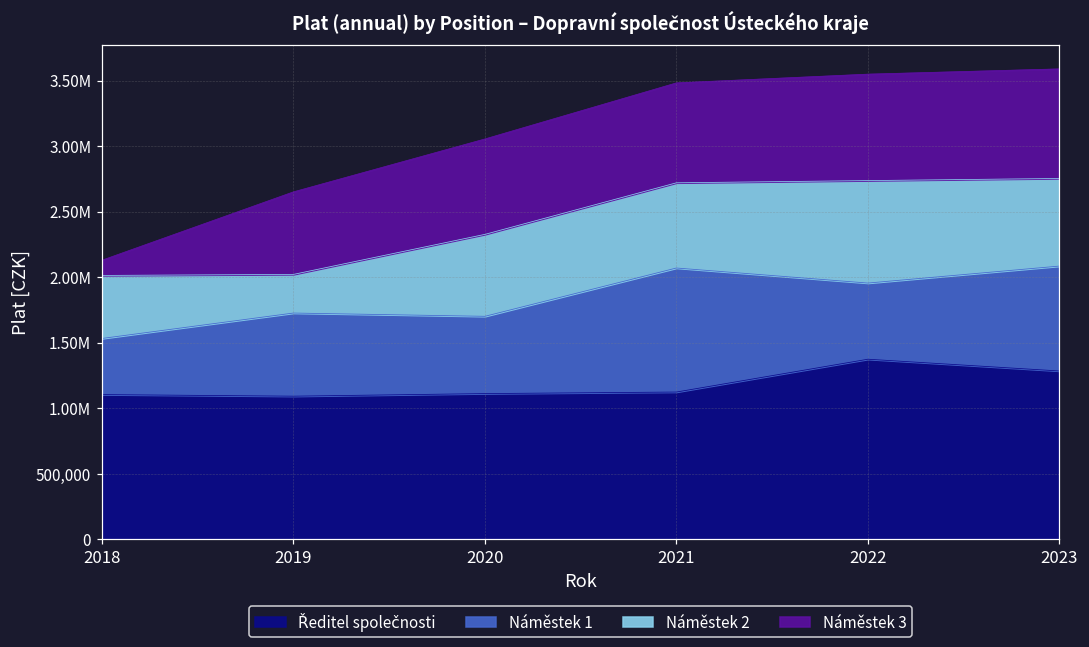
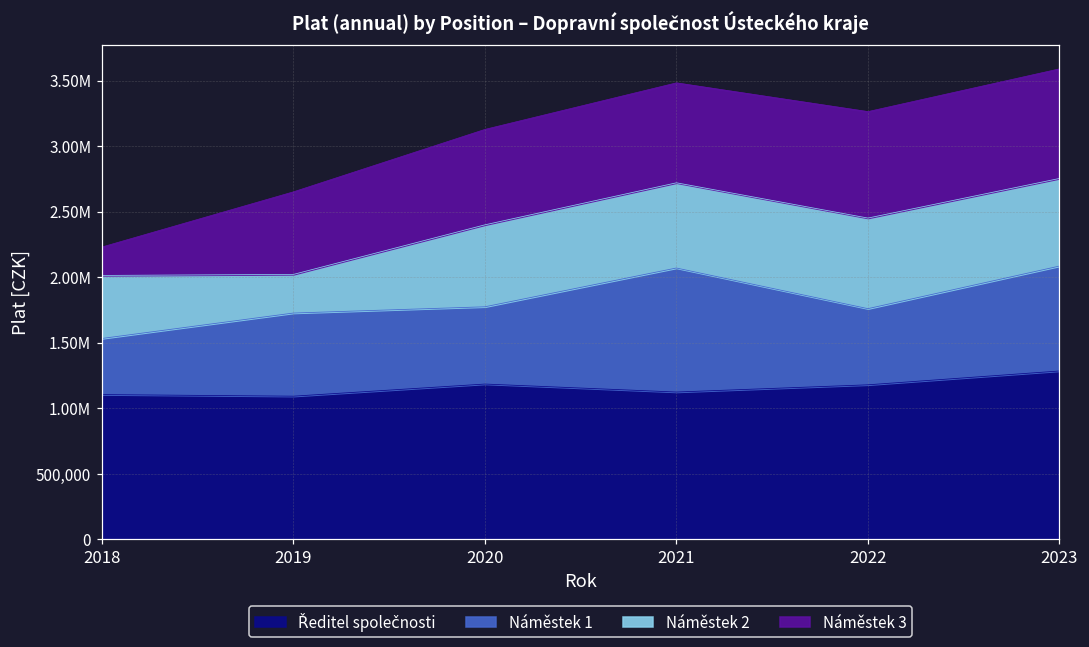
  {
    "Ředitel společnosti": {
      "2018": "1,100,000",
      "2019": "1,090,000",
-     "2020": "1,110,000",
+     "2020": "1,180,000",
      "2021": "1,120,000",
-     "2022": "1,370,000",
+     "2022": "1,180,000",
      "2023": "1,280,000"
    },
    "Náměstek 1": {
      "2018": "430,000",
      "2019": "630,000",
      "2020": "590,000",
      "2021": "950,000",
      "2022": "580,000",
      "2023": "800,000"
    },
    "Náměstek 2": {
      "2018": "480,000",
      "2019": "290,000",
      "2020": "630,000",
      "2021": "650,000",
-     "2022": "780,000",
+     "2022": "690,000",
      "2023": "670,000"
    },
    "Náměstek 3": {
-     "2018": "120,000",
+     "2018": "220,000",
      "2019": "630,000",
      "2020": "730,000",
      "2021": "760,000",
      "2022": "810,000",
      "2023": "840,000"
    }
  }
